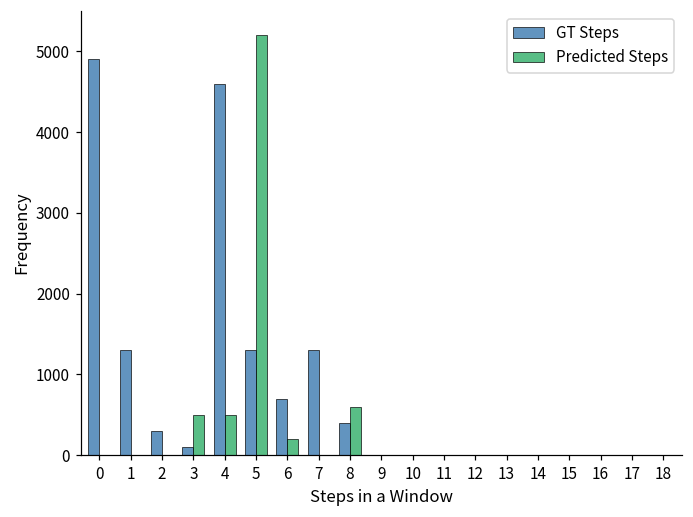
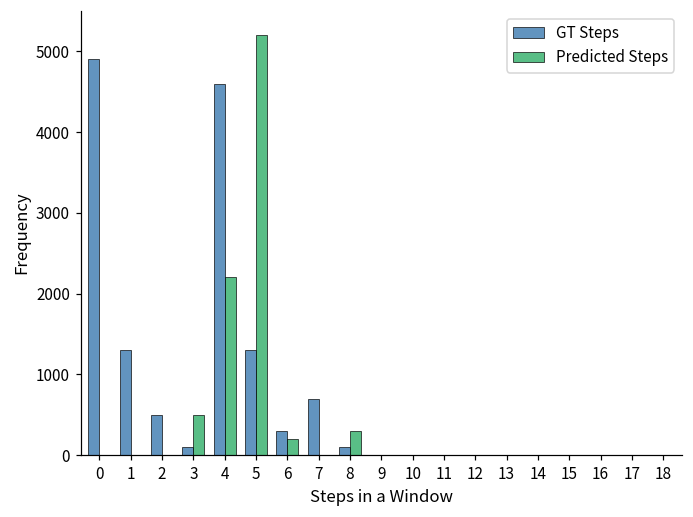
  {
    "GT Steps": {
      "0": 4900,
      "1": 1300,
-     "2": 300,
+     "2": 500,
      "3": 100,
      "4": 4600,
      "5": 1300,
-     "6": 700,
-     "7": 1300,
-     "8": 400,
+     "6": 300,
+     "7": 700,
+     "8": 100,
      "9": 0,
      "10": 0,
      "11": 0,
      "12": 0,
      "13": 0,
      "14": 0,
      "15": 0,
      "16": 0,
      "17": 0,
      "18": 0
    },
    "Predicted Steps": {
      "0": 0,
      "1": 0,
      "2": 0,
      "3": 500,
-     "4": 500,
+     "4": 2200,
      "5": 5200,
      "6": 200,
      "7": 0,
-     "8": 600,
+     "8": 300,
      "9": 0,
      "10": 0,
      "11": 0,
      "12": 0,
      "13": 0,
      "14": 0,
      "15": 0,
      "16": 0,
      "17": 0,
      "18": 0
    }
  }
